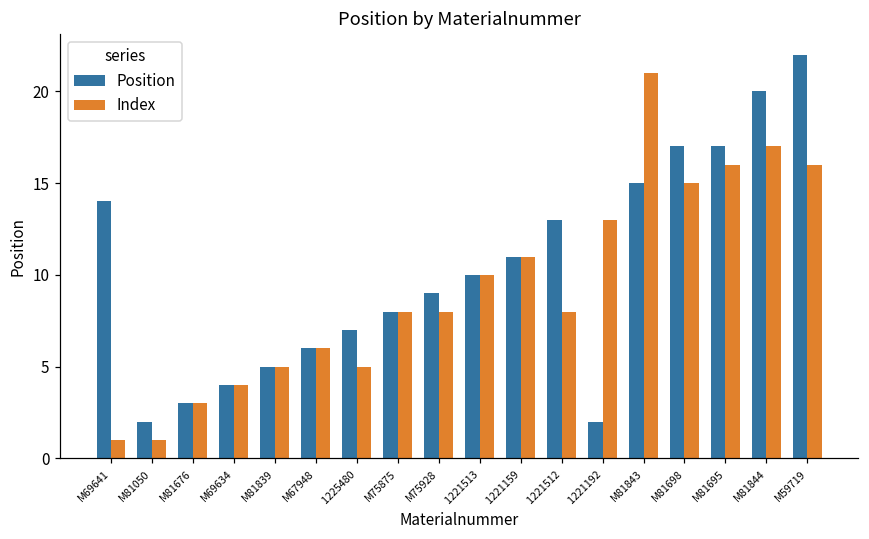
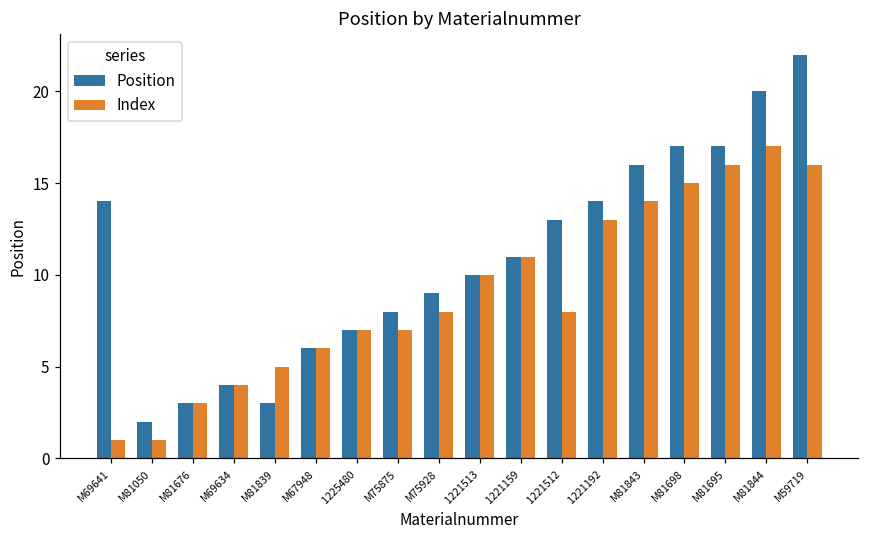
  {
    "Position": {
      "M69641": 14,
      "M81050": 2,
      "M81676": 3,
      "M69634": 4,
-     "M81839": 5,
+     "M81839": 3,
      "M67948": 6,
      "1225480": 7,
      "M75875": 8,
      "M75928": 9,
      "1221513": 10,
      "1221159": 11,
      "1221512": 13,
-     "1221192": 2,
-     "M81843": 15,
+     "1221192": 14,
+     "M81843": 16,
      "M81698": 17,
      "M81695": 17,
      "M81844": 20,
      "M59719": 22
    },
    "Index": {
      "M69641": 1,
      "M81050": 1,
      "M81676": 3,
      "M69634": 4,
      "M81839": 5,
      "M67948": 6,
-     "1225480": 5,
-     "M75875": 8,
+     "1225480": 7,
+     "M75875": 7,
      "M75928": 8,
      "1221513": 10,
      "1221159": 11,
      "1221512": 8,
      "1221192": 13,
-     "M81843": 21,
+     "M81843": 14,
      "M81698": 15,
      "M81695": 16,
      "M81844": 17,
      "M59719": 16
    }
  }
